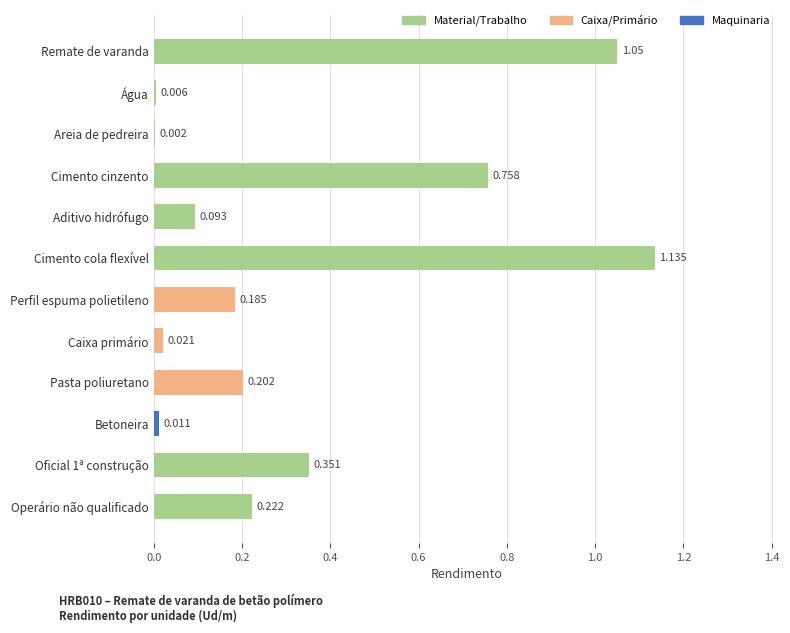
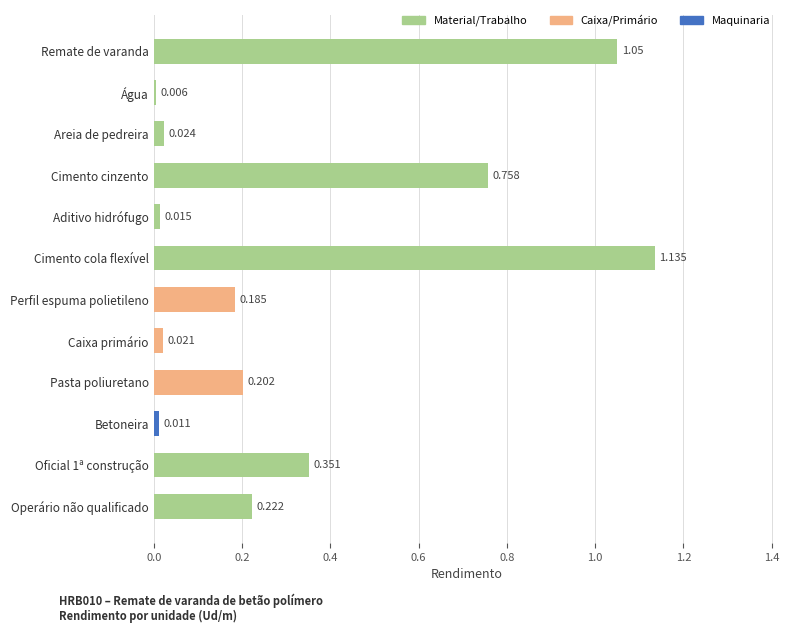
  {
    "Remate de varanda": 1.05,
    "Água": 0.006,
-   "Areia de pedreira": 0.002,
+   "Areia de pedreira": 0.024,
    "Cimento cinzento": 0.758,
-   "Aditivo hidrófugo": 0.093,
+   "Aditivo hidrófugo": 0.015,
    "Cimento cola flexível": 1.135,
    "Perfil espuma polietileno": 0.185,
    "Caixa primário": 0.021,
    "Pasta poliuretano": 0.202,
    "Betoneira": 0.011,
    "Oficial 1ª construção": 0.351,
    "Operário não qualificado": 0.222
  }
